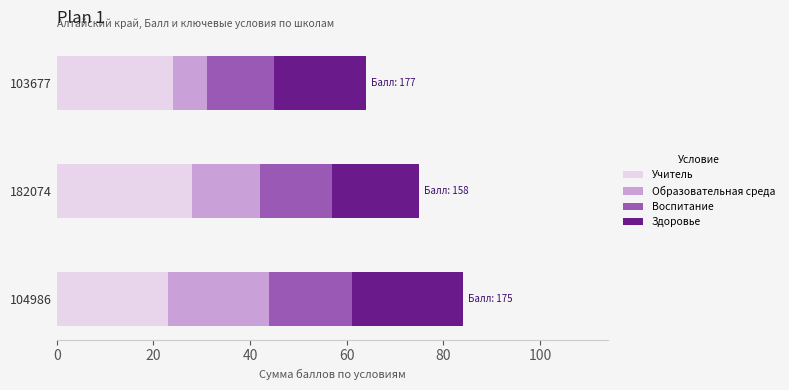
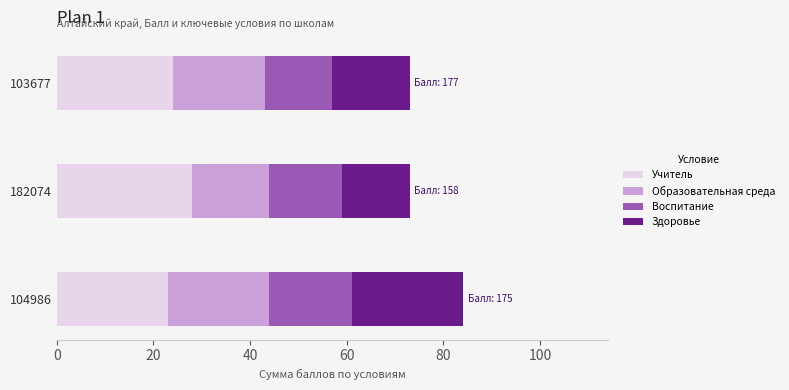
  {
    "Учитель": {
      "103677": 24,
      "182074": 28,
      "104986": 23
    },
    "Образовательная среда": {
-     "103677": 7,
-     "182074": 14,
+     "103677": 19,
+     "182074": 16,
      "104986": 21
    },
    "Воспитание": {
      "103677": 14,
      "182074": 15,
      "104986": 17
    },
    "Здоровье": {
-     "103677": 19,
-     "182074": 18
+     "103677": 16,
+     "182074": 14
    }
  }
